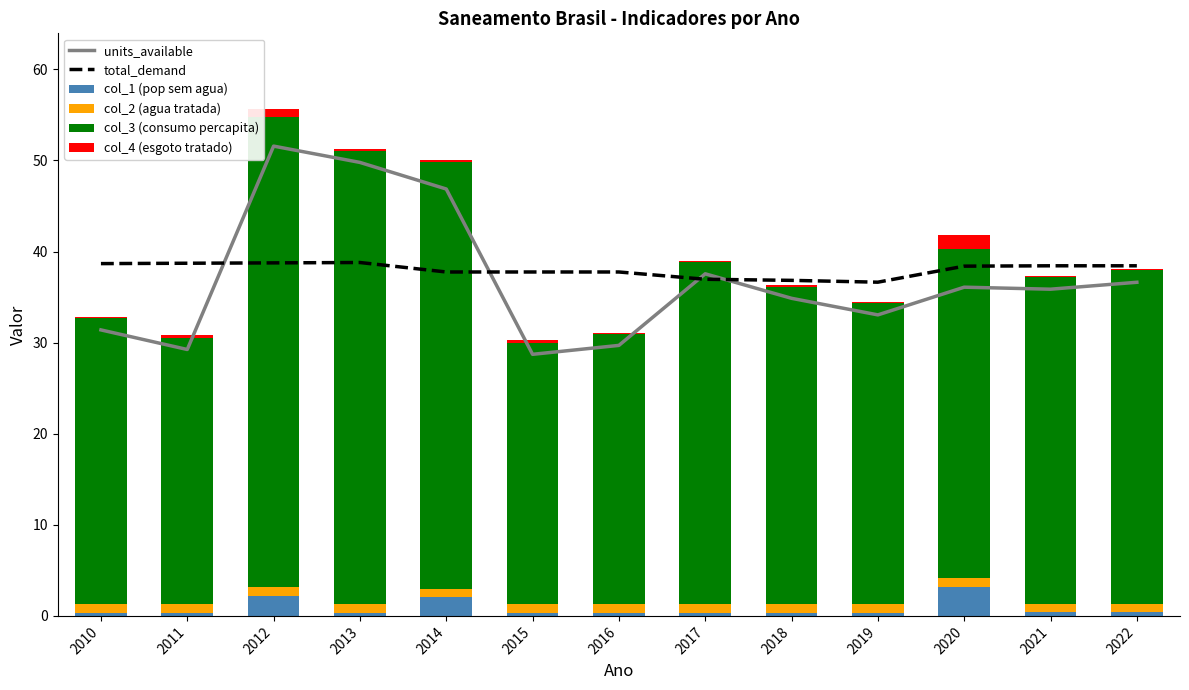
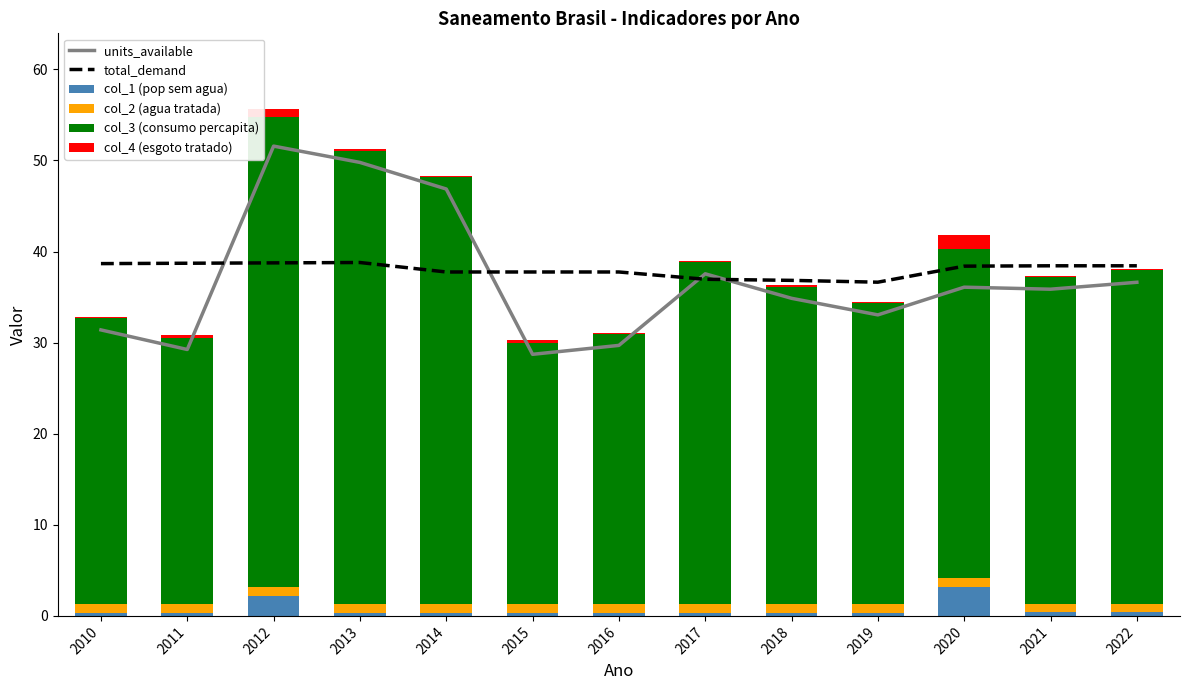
  {
    "units_available": {
      "2010": 31,
      "2011": 29,
      "2012": 52,
      "2013": 50,
      "2014": 47,
      "2015": 29,
      "2016": 30,
      "2017": 38,
      "2018": 35,
      "2019": 33,
      "2020": 36,
      "2021": 36,
      "2022": 37
    },
    "col_1 (pop sem agua)": {
      "2010": 0,
      "2011": 0,
      "2012": 2,
      "2013": 0,
-     "2014": 2,
+     "2014": 0,
      "2015": 0,
      "2016": 0,
      "2017": 0,
      "2018": 0,
      "2019": 0,
      "2020": 3,
      "2021": 0,
      "2022": 0
    },
    "total_demand": {
      "2010": 39,
      "2011": 39,
      "2012": 39,
      "2013": 39,
      "2014": 38,
      "2015": 38,
      "2016": 38,
      "2017": 37,
      "2018": 37,
      "2019": 37,
      "2020": 38,
      "2021": 38,
      "2022": 38
    },
    "col_2 (agua tratada)": {
      "2010": 1,
      "2011": 1,
      "2012": 1,
      "2013": 1,
      "2014": 1,
      "2015": 1,
      "2016": 1,
      "2017": 1,
      "2018": 1,
      "2019": 1,
      "2020": 1,
      "2021": 1,
      "2022": 1
    },
    "col_3 (consumo percapita)": {
      "2010": 31,
      "2011": 29,
      "2012": 52,
      "2013": 50,
      "2014": 47,
      "2015": 29,
      "2016": 30,
      "2017": 38,
      "2018": 35,
      "2019": 33,
      "2020": 36,
      "2021": 36,
      "2022": 37
    },
    "col_4 (esgoto tratado)": {
      "2011": 0,
      "2012": 1,
      "2015": 0,
      "2020": 2
    }
  }
